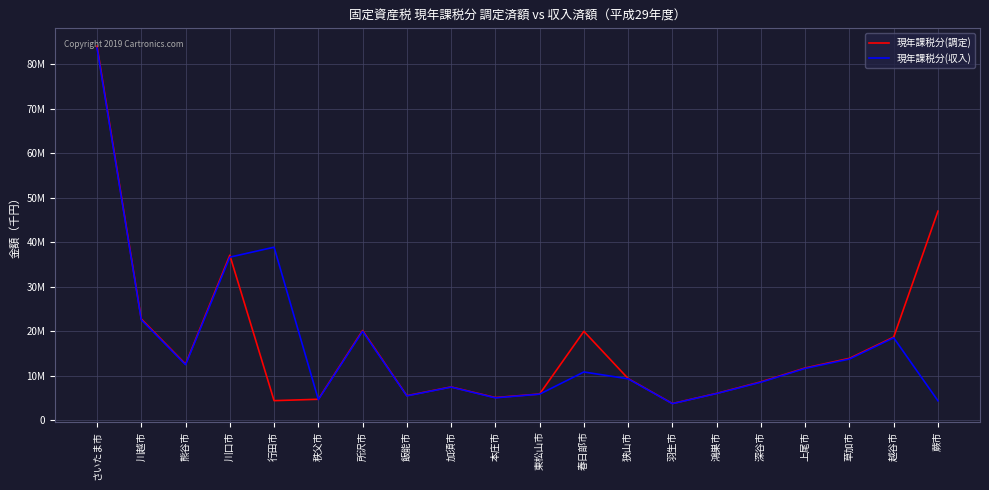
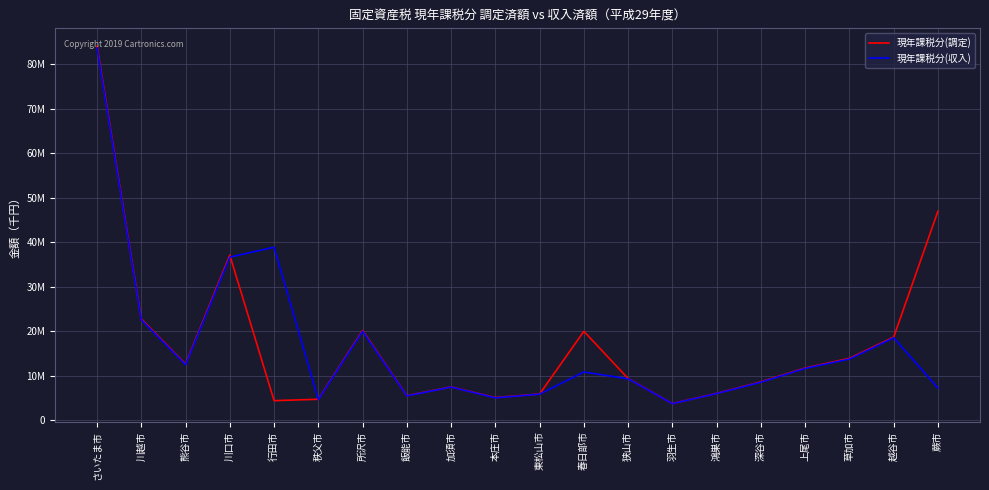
  {
    "現年課税分(調定)": {
      "行田市": 4000000,
      "春日部市": 20000000,
      "蕨市": 47000000
    },
    "現年課税分(収入)": {
      "行田市": 39000000,
      "春日部市": 11000000,
-     "蕨市": 4000000
+     "蕨市": 7000000
    }
  }
